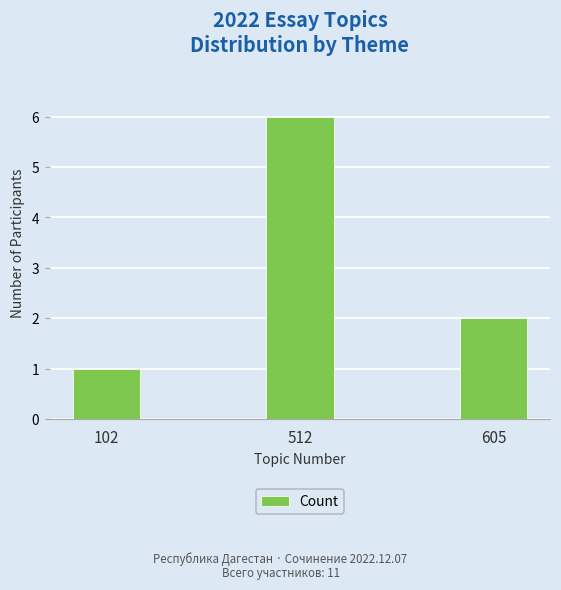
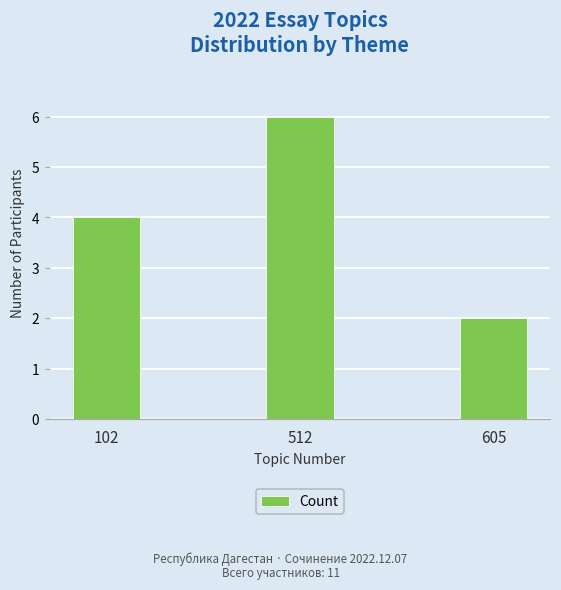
  {
-   "102": 1,
+   "102": 4,
    "512": 6,
    "605": 2
  }
